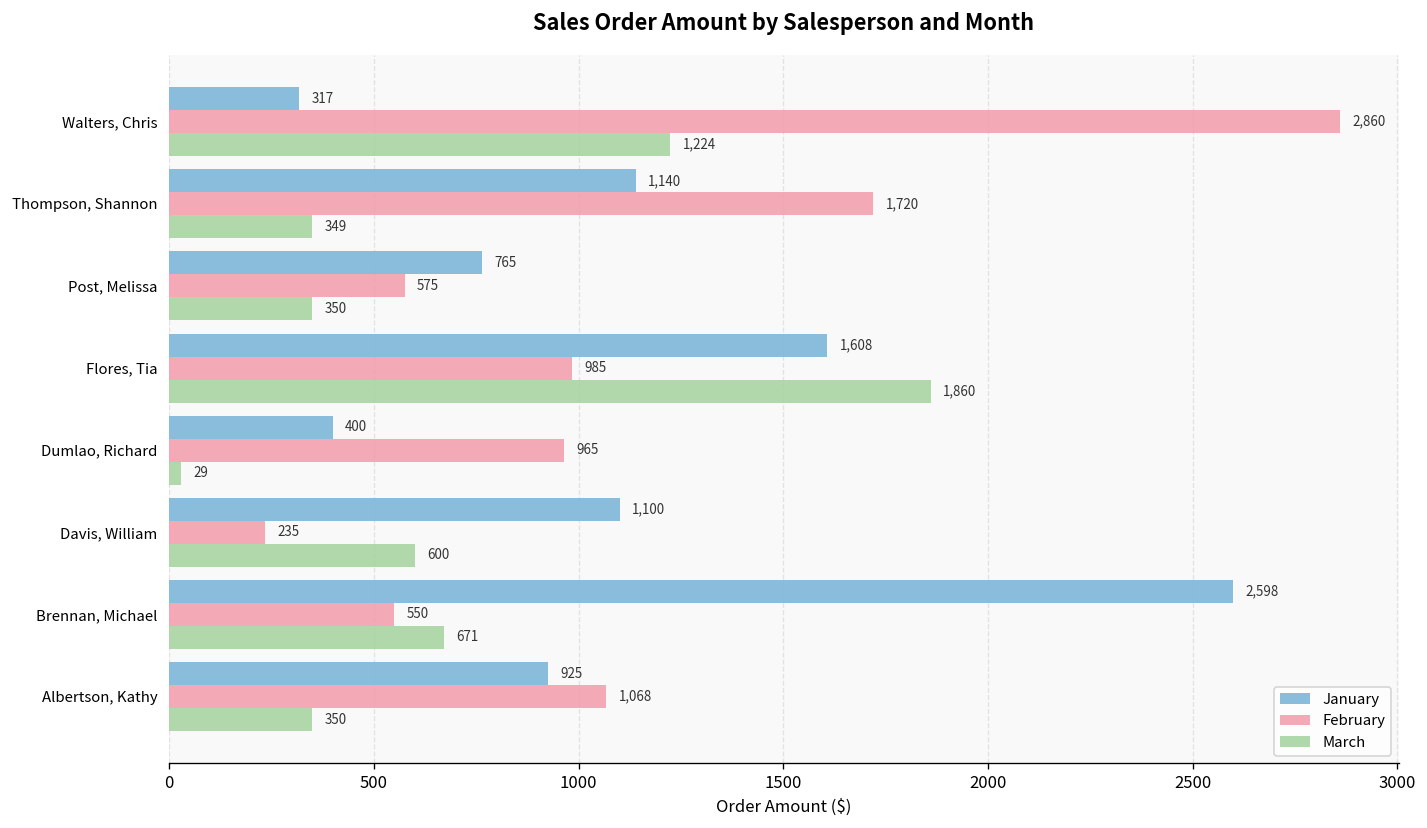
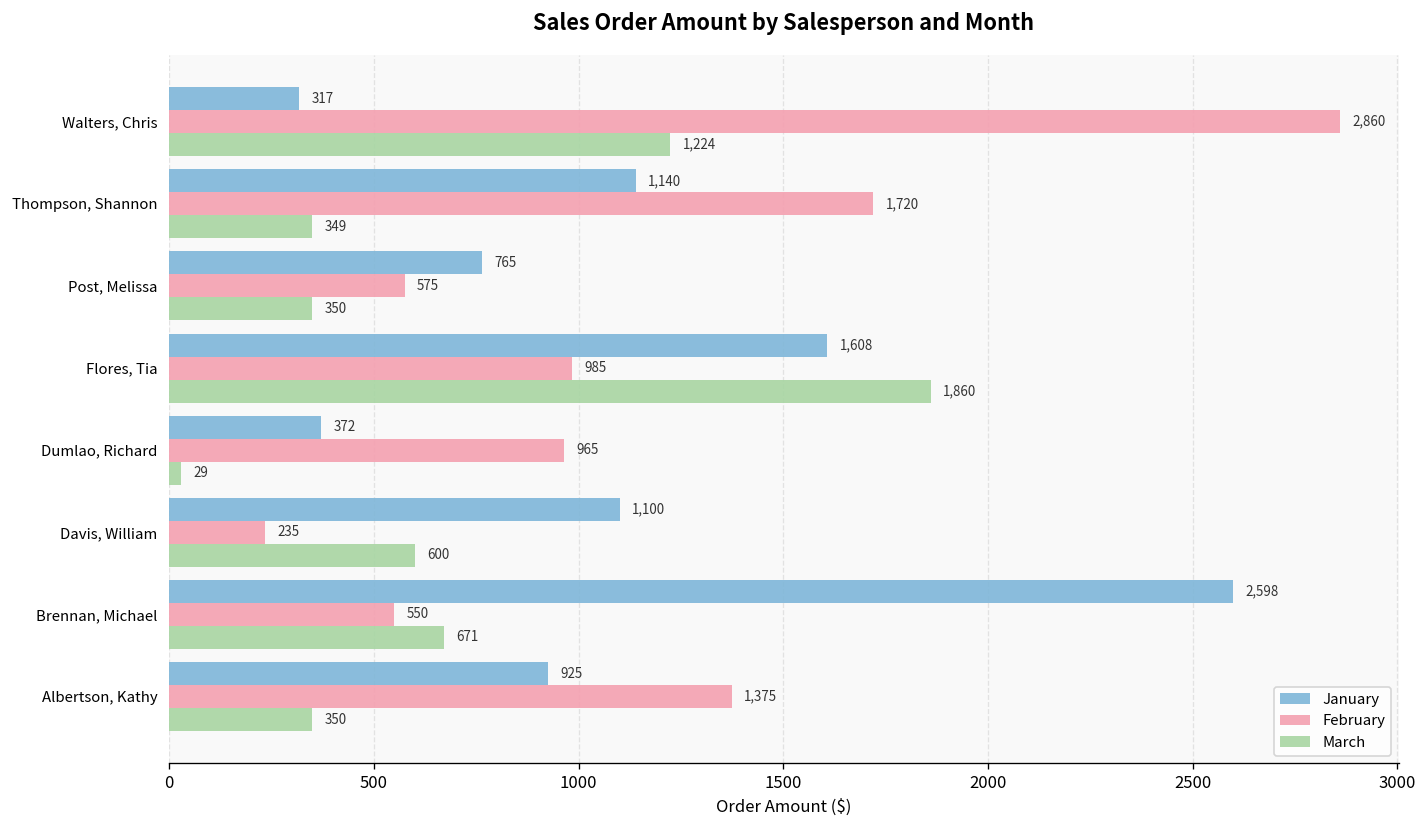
  {
    "January": {
      "Walters, Chris": "317",
      "Thompson, Shannon": "1,140",
      "Post, Melissa": "765",
      "Flores, Tia": "1,608",
-     "Dumlao, Richard": "400",
+     "Dumlao, Richard": "372",
      "Davis, William": "1,100",
      "Brennan, Michael": "2,598",
      "Albertson, Kathy": "925"
    },
    "February": {
      "Walters, Chris": "2,860",
      "Thompson, Shannon": "1,720",
      "Post, Melissa": "575",
      "Flores, Tia": "985",
      "Dumlao, Richard": "965",
      "Davis, William": "235",
      "Brennan, Michael": "550",
-     "Albertson, Kathy": "1,068"
+     "Albertson, Kathy": "1,375"
    },
    "March": {
      "Walters, Chris": "1,224",
      "Thompson, Shannon": "349",
      "Post, Melissa": "350",
      "Flores, Tia": "1,860",
      "Dumlao, Richard": "29",
      "Davis, William": "600",
      "Brennan, Michael": "671",
      "Albertson, Kathy": "350"
    }
  }
